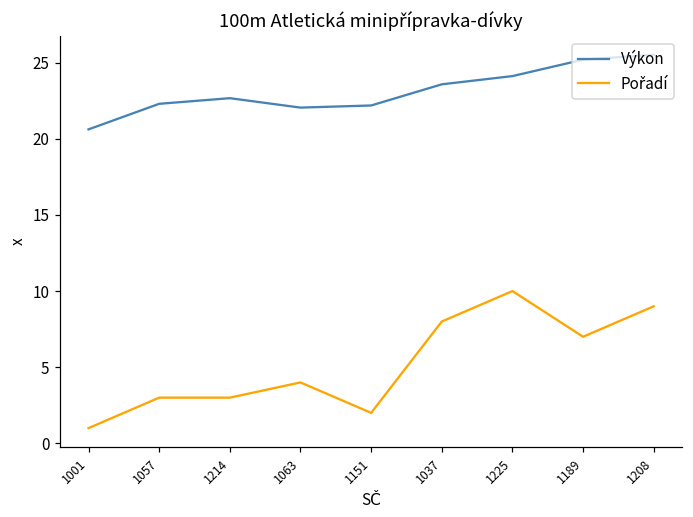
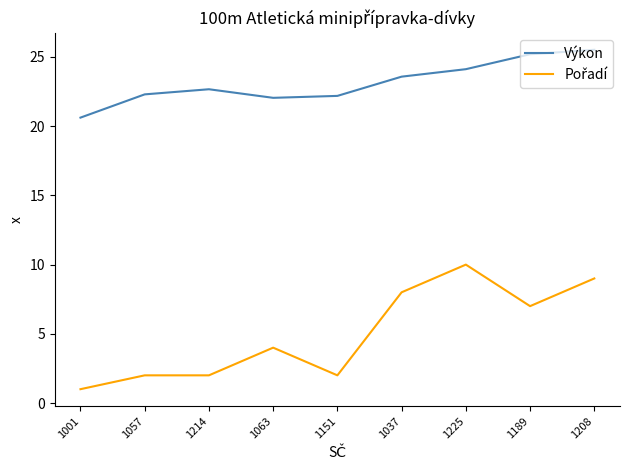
  {
    "Výkon": {
      "1001": 20.6,
      "1057": 22.3,
      "1214": 22.7,
      "1063": 22,
      "1151": 22.2,
      "1037": 23.6,
      "1225": 24
    },
    "Pořadí": {
      "1001": 1,
-     "1057": 3,
-     "1214": 3,
+     "1057": 2,
+     "1214": 2,
      "1063": 4,
      "1151": 2,
      "1037": 8,
      "1225": 10,
      "1189": 7,
      "1208": 9
    }
  }
